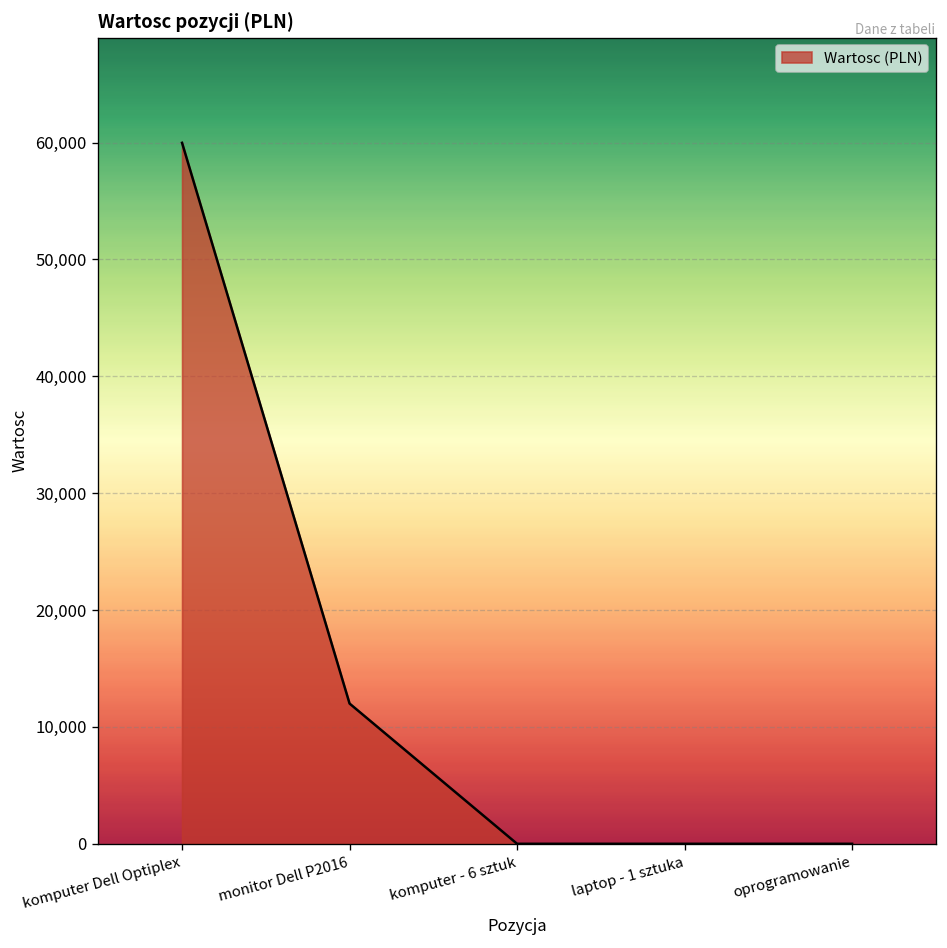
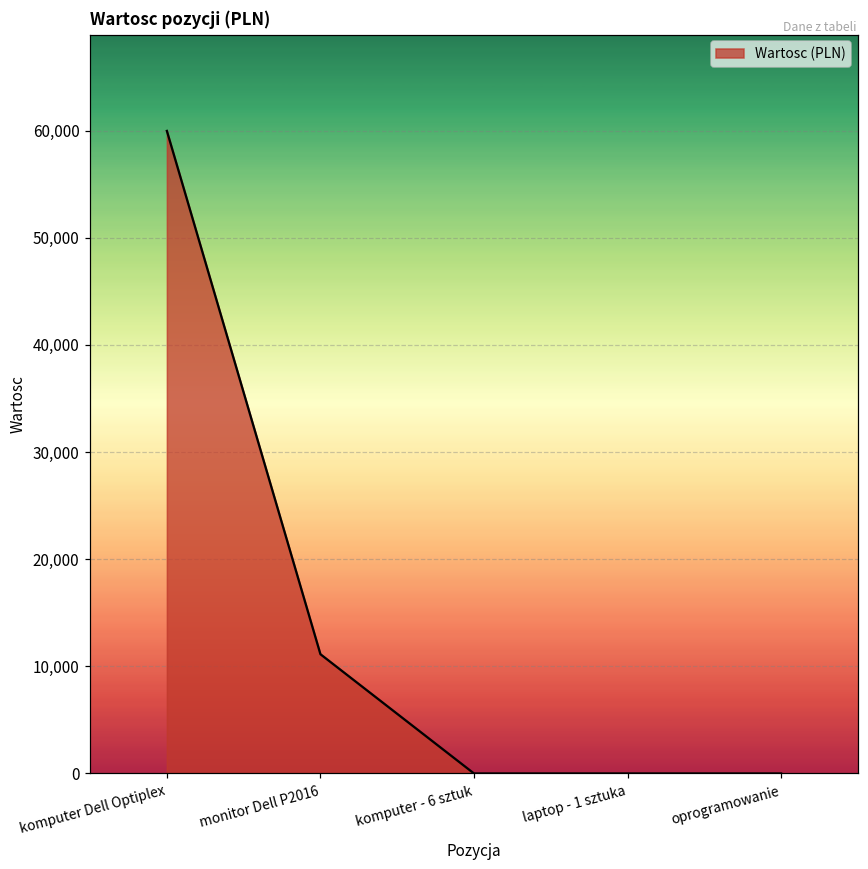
  {
    "komputer Dell Optiplex": "60,000",
-   "monitor Dell P2016": "12,000",
+   "monitor Dell P2016": "11,000",
    "komputer - 6 sztuk": "0",
    "laptop - 1 sztuka": "0",
    "oprogramowanie": "0"
  }
